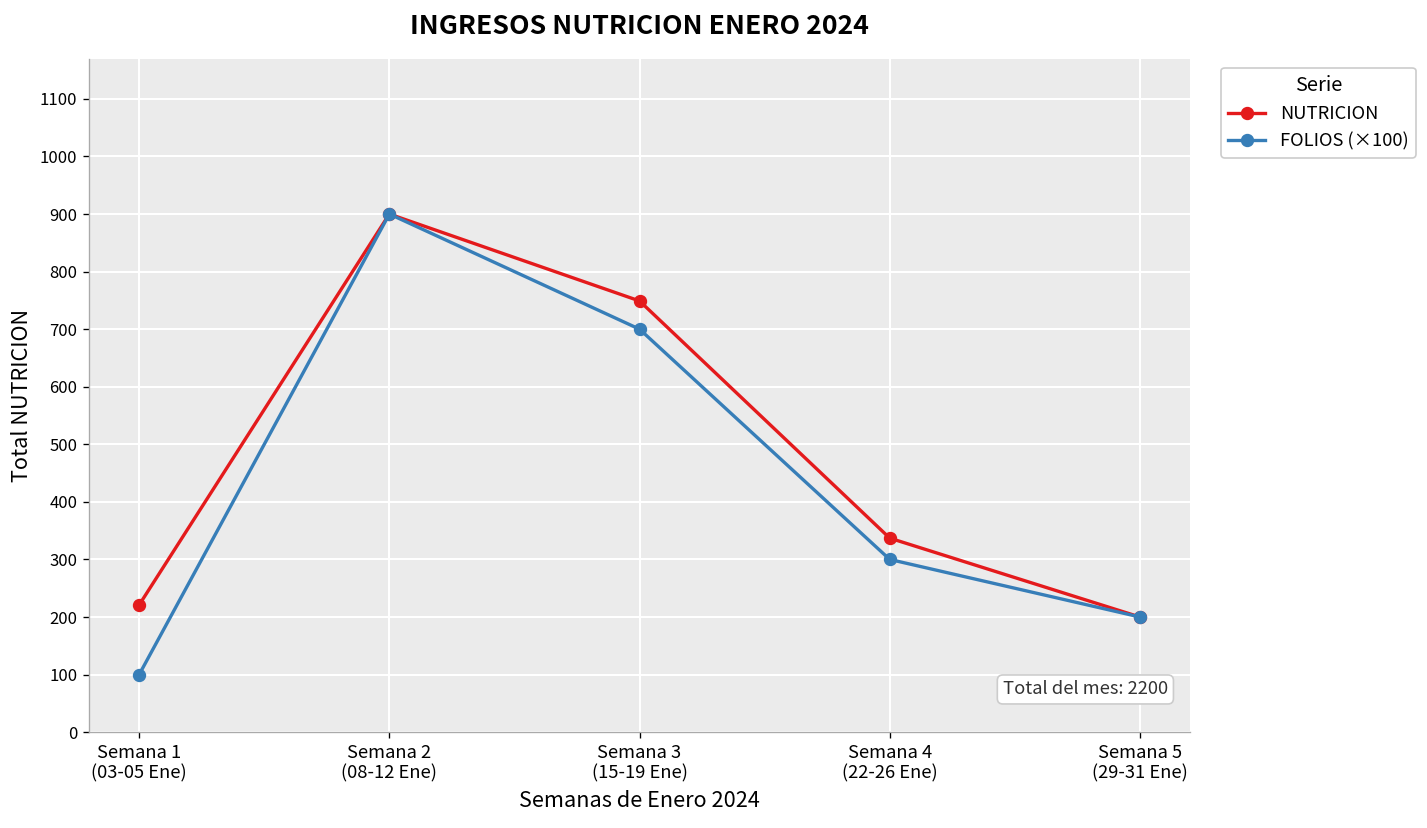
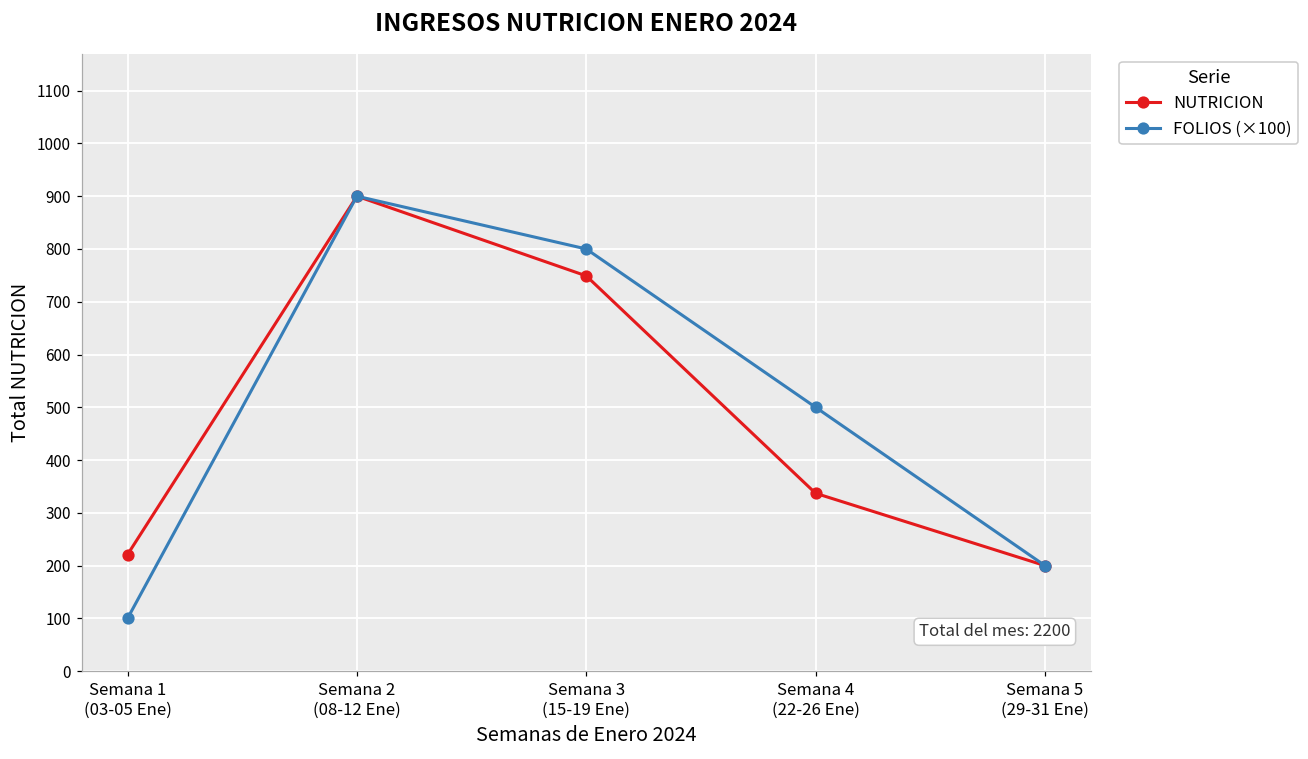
  {
    "NUTRICION": {
      "Semana 1 (03-05 Ene)": 220,
      "Semana 3 (15-19 Ene)": 750,
      "Semana 4 (22-26 Ene)": 340
    },
    "FOLIOS (×100)": {
      "Semana 1 (03-05 Ene)": 100,
-     "Semana 3 (15-19 Ene)": 700,
-     "Semana 4 (22-26 Ene)": 300
+     "Semana 3 (15-19 Ene)": 800,
+     "Semana 4 (22-26 Ene)": 500
    }
  }
